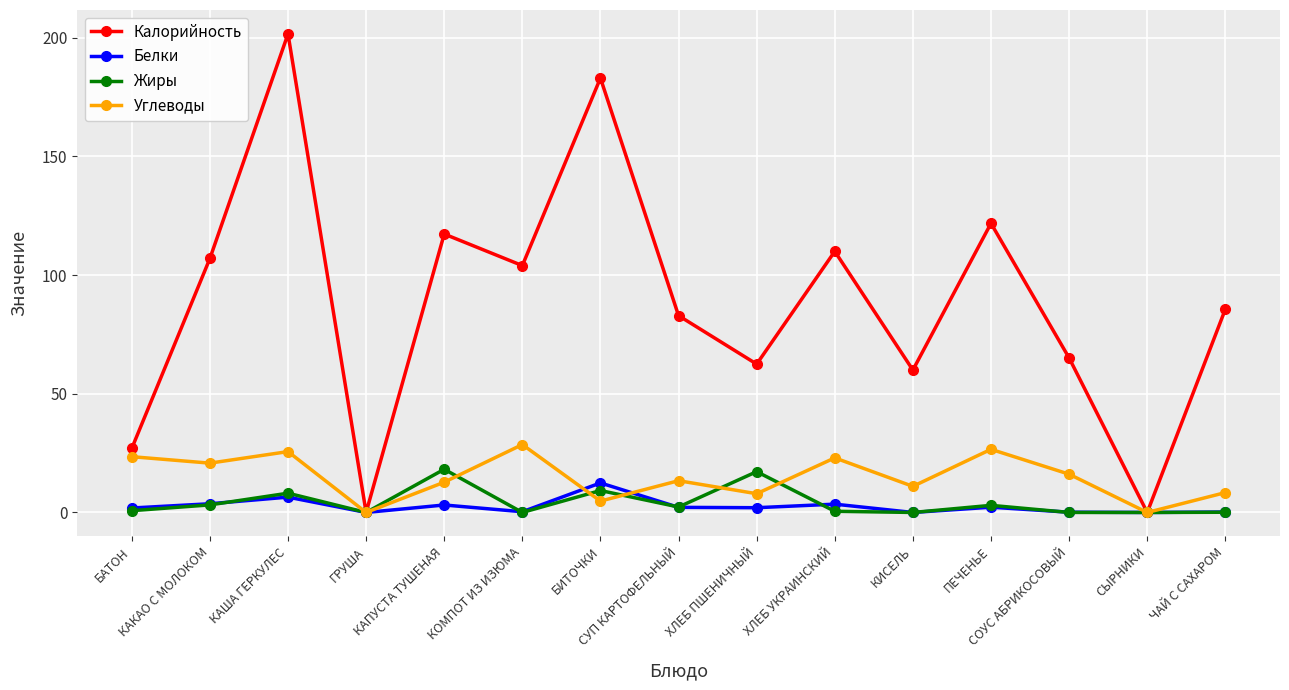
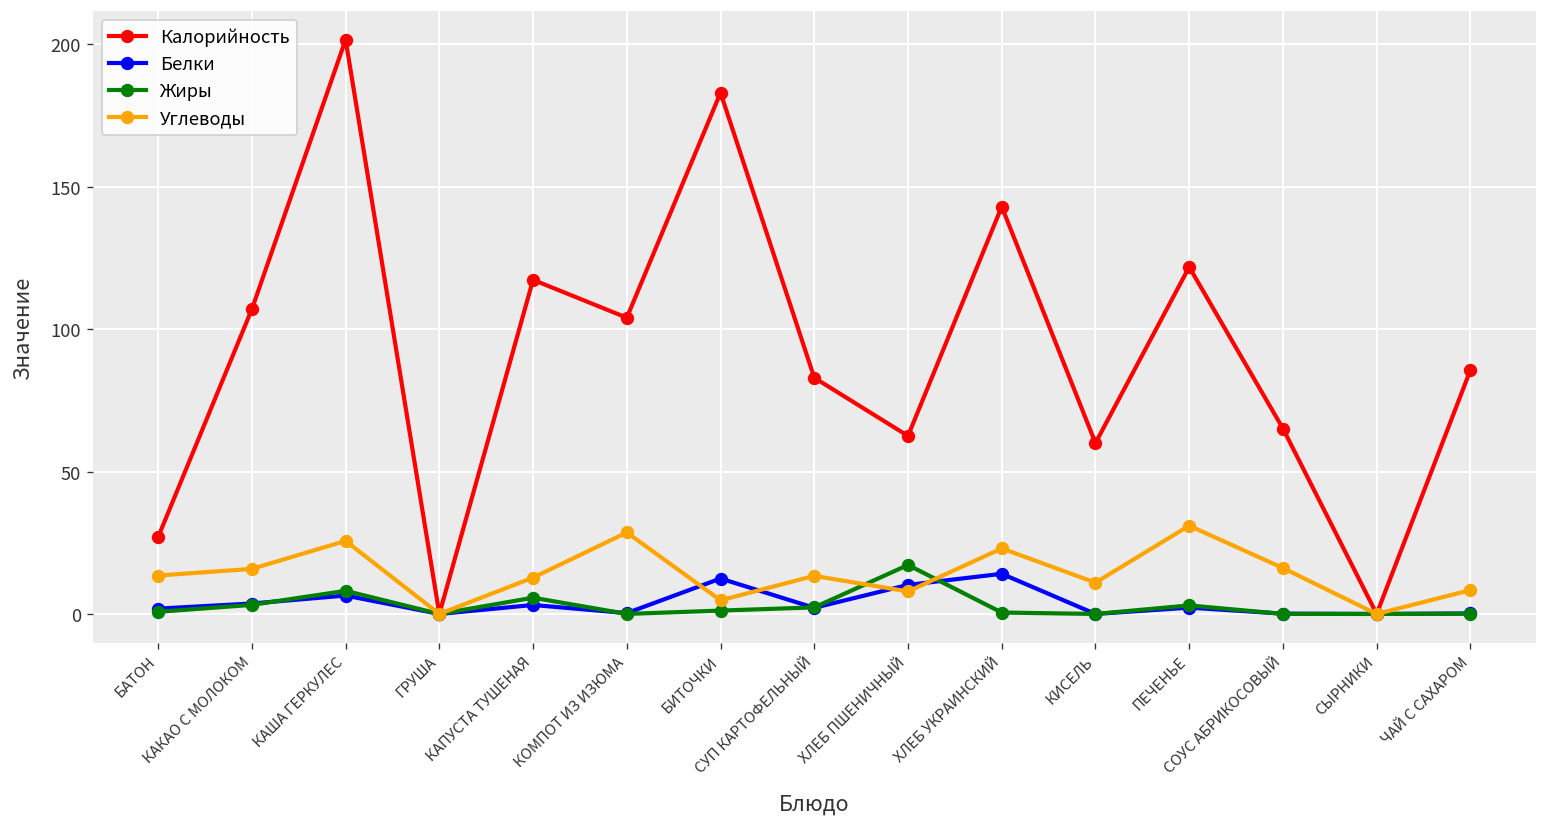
  {
    "Калорийность": {
      "БАТОН": 27,
      "КАКАО С МОЛОКОМ": 107,
      "КАША ГЕРКУЛЕС": 202,
      "КАПУСТА ТУШЕНАЯ": 117,
      "КОМПОТ ИЗ ИЗЮМА": 104,
      "БИТОЧКИ": 183,
      "СУП КАРТОФЕЛЬНЫЙ": 83,
      "ХЛЕБ ПШЕНИЧНЫЙ": 63,
-     "ХЛЕБ УКРАИНСКИЙ": 110,
+     "ХЛЕБ УКРАИНСКИЙ": 143,
      "КИСЕЛЬ": 60,
      "ПЕЧЕНЬЕ": 122,
      "СОУС АБРИКОСОВЫЙ": 65,
      "ЧАЙ С САХАРОМ": 86
    },
    "Белки": {
      "БАТОН": 2,
      "КАША ГЕРКУЛЕС": 6,
      "КАПУСТА ТУШЕНАЯ": 3,
      "БИТОЧКИ": 12,
-     "ХЛЕБ ПШЕНИЧНЫЙ": 2,
-     "ХЛЕБ УКРАИНСКИЙ": 4
+     "ХЛЕБ ПШЕНИЧНЫЙ": 10,
+     "ХЛЕБ УКРАИНСКИЙ": 14
    },
    "Жиры": {
      "БАТОН": 1,
      "КАША ГЕРКУЛЕС": 8,
-     "КАПУСТА ТУШЕНАЯ": 18,
-     "БИТОЧКИ": 9,
+     "КАПУСТА ТУШЕНАЯ": 6,
+     "БИТОЧКИ": 1,
      "ХЛЕБ ПШЕНИЧНЫЙ": 17,
      "ХЛЕБ УКРАИНСКИЙ": 1
    },
    "Углеводы": {
-     "БАТОН": 24,
-     "КАКАО С МОЛОКОМ": 21,
+     "БАТОН": 14,
+     "КАКАО С МОЛОКОМ": 16,
      "КАША ГЕРКУЛЕС": 26,
      "КАПУСТА ТУШЕНАЯ": 13,
      "КОМПОТ ИЗ ИЗЮМА": 29,
      "БИТОЧКИ": 5,
      "СУП КАРТОФЕЛЬНЫЙ": 13,
      "ХЛЕБ ПШЕНИЧНЫЙ": 8,
      "ХЛЕБ УКРАИНСКИЙ": 23,
      "КИСЕЛЬ": 11,
-     "ПЕЧЕНЬЕ": 27,
+     "ПЕЧЕНЬЕ": 31,
      "СОУС АБРИКОСОВЫЙ": 16,
      "ЧАЙ С САХАРОМ": 8
    }
  }
